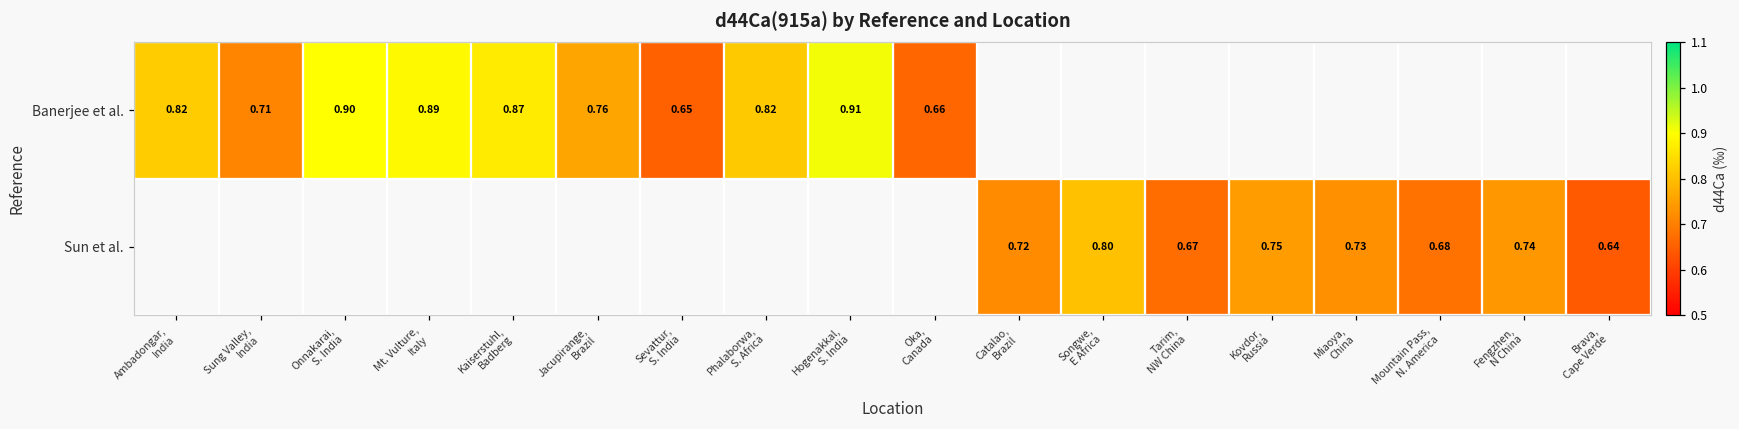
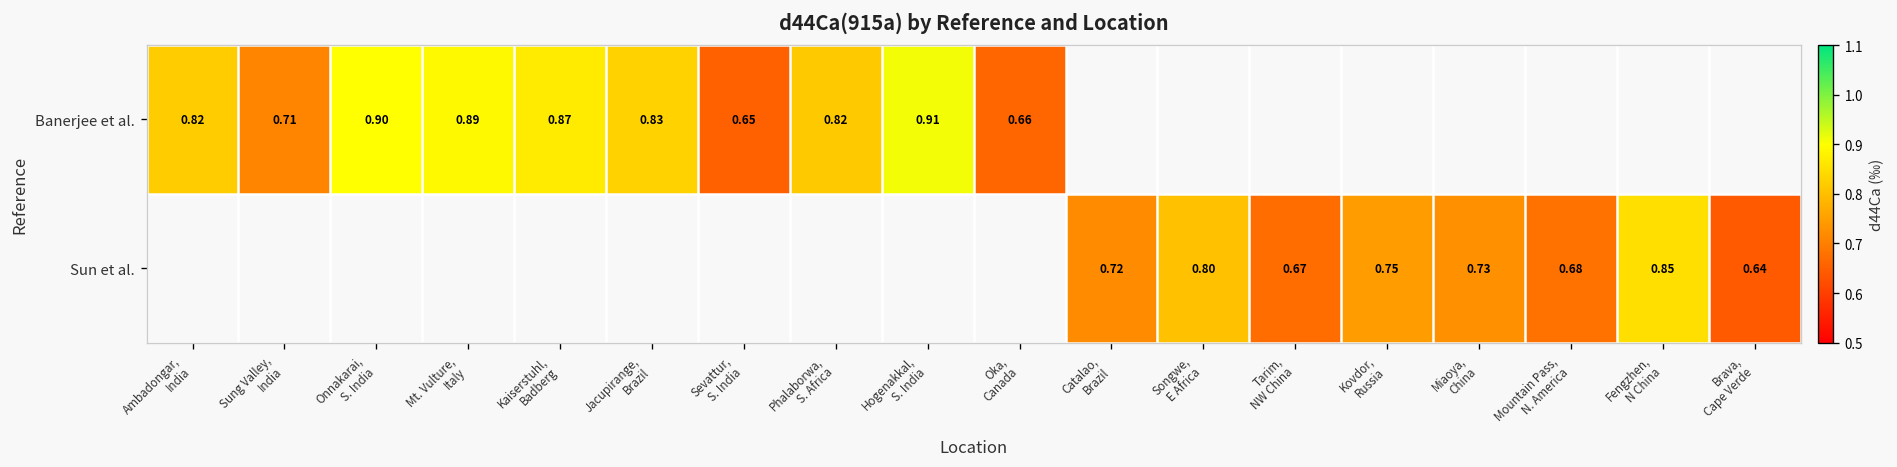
  {
    "Banerjee et al.": {
      "Ambadongar, India": 0.82,
      "Sung Valley, India": 0.71,
      "Onnakarai, S. India": 0.90,
      "Mt. Vulture, Italy": 0.89,
      "Kaiserstuhl, Badberg": 0.87,
-     "Jacupirange, Brazil": 0.76,
+     "Jacupirange, Brazil": 0.83,
      "Sevattur, S. India": 0.65,
      "Phalaborwa, S. Africa": 0.82,
      "Hogenakkal, S. India": 0.91,
      "Oka, Canada": 0.66
    },
    "Sun et al.": {
      "Catalao, Brazil": 0.72,
      "Songwe, E Africa": 0.80,
      "Tarim, NW China": 0.67,
      "Kovdor, Russia": 0.75,
      "Miaoya, China": 0.73,
      "Mountain Pass, N. America": 0.68,
-     "Fengzhen, N China": 0.74,
+     "Fengzhen, N China": 0.85,
      "Brava, Cape Verde": 0.64
    }
  }
